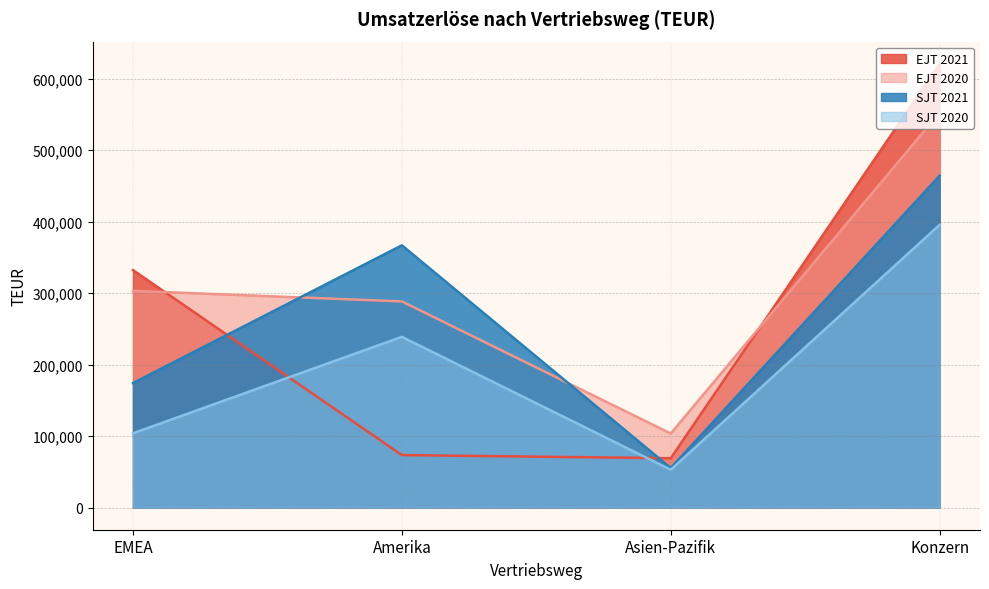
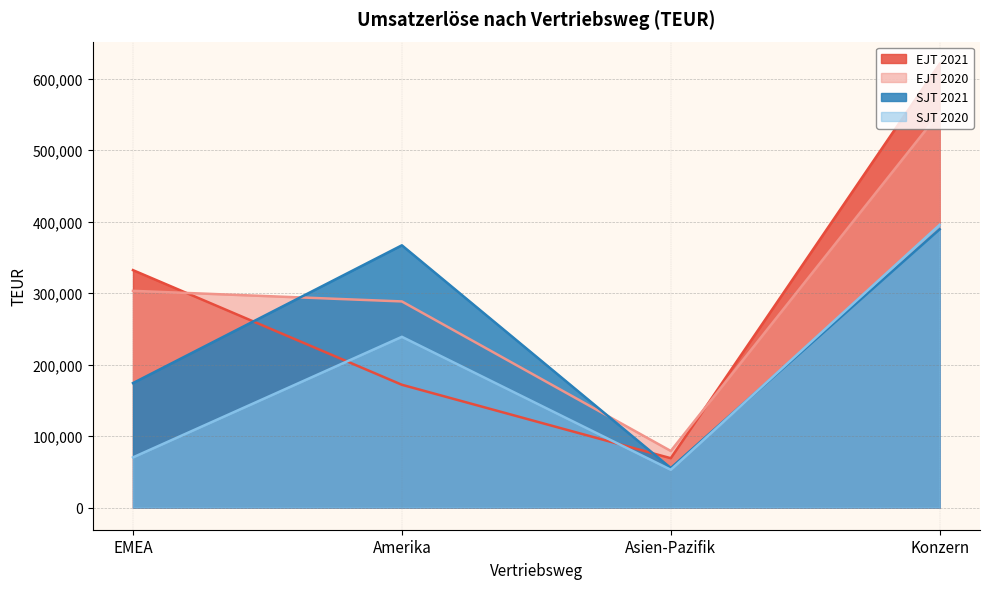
  {
    "EJT 2021": {
      "EMEA": "330,000",
-     "Amerika": "70,000",
+     "Amerika": "170,000",
      "Asien-Pazifik": "70,000"
    },
    "EJT 2020": {
      "EMEA": "300,000",
      "Amerika": "290,000",
-     "Asien-Pazifik": "100,000"
+     "Asien-Pazifik": "80,000"
    },
    "SJT 2021": {
      "EMEA": "170,000",
      "Amerika": "370,000",
-     "Konzern": "460,000"
+     "Konzern": "390,000"
    },
    "SJT 2020": {
-     "EMEA": "100,000",
+     "EMEA": "70,000",
      "Amerika": "240,000",
      "Konzern": "400,000"
    }
  }
